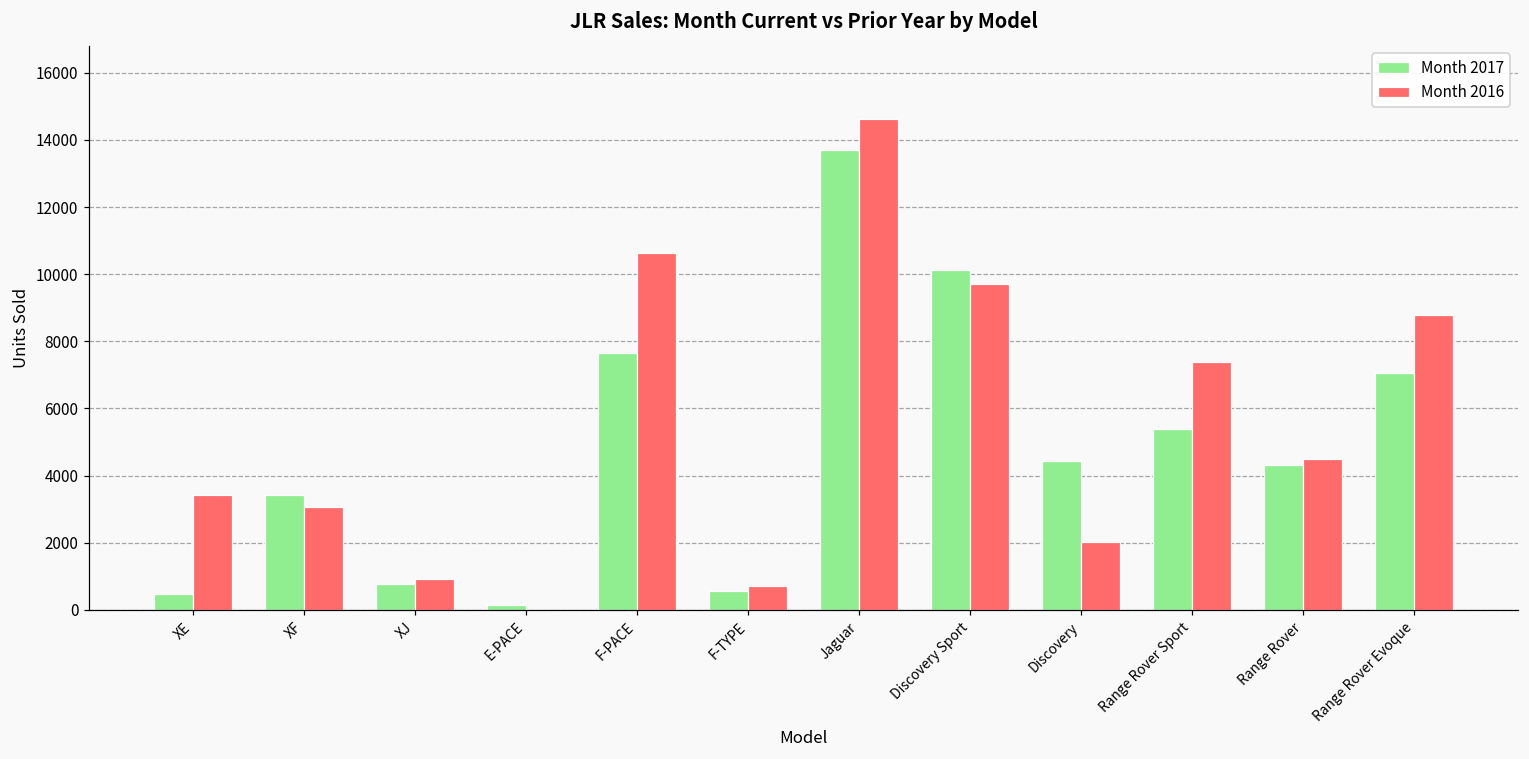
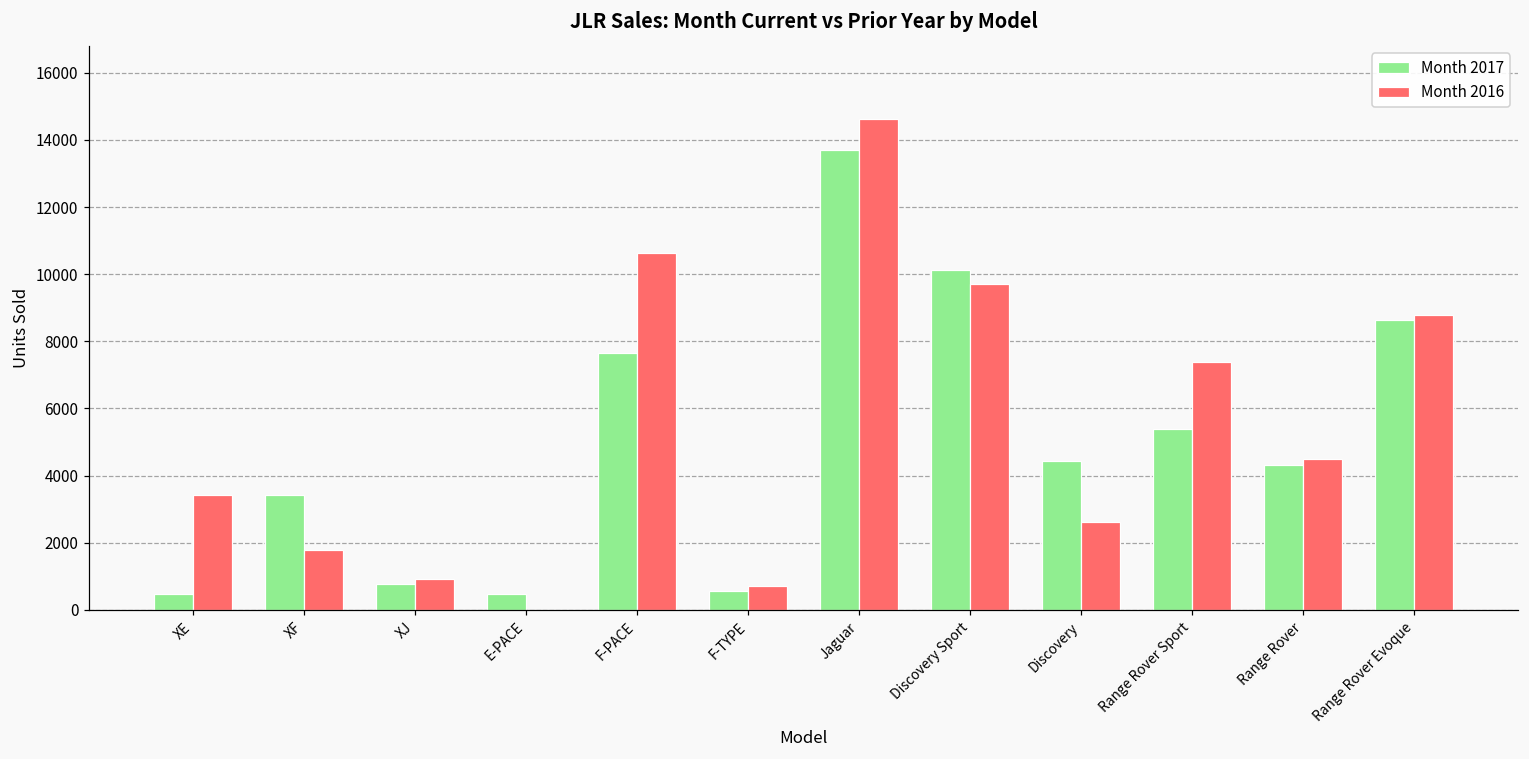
  {
    "Month 2017": {
      "XE": 500,
      "XF": 3400,
      "XJ": 800,
-     "E-PACE": 100,
+     "E-PACE": 500,
      "F-PACE": 7600,
      "F-TYPE": 600,
      "Jaguar": 13700,
      "Discovery Sport": 10100,
      "Discovery": 4400,
      "Range Rover Sport": 5400,
      "Range Rover": 4300,
-     "Range Rover Evoque": 7100
+     "Range Rover Evoque": 8600
    },
    "Month 2016": {
      "XE": 3400,
-     "XF": 3100,
+     "XF": 1800,
      "XJ": 900,
      "E-PACE": 0,
      "F-PACE": 10600,
      "F-TYPE": 700,
      "Jaguar": 14600,
      "Discovery Sport": 9700,
-     "Discovery": 2000,
+     "Discovery": 2600,
      "Range Rover Sport": 7400,
      "Range Rover": 4500,
      "Range Rover Evoque": 8800
    }
  }
